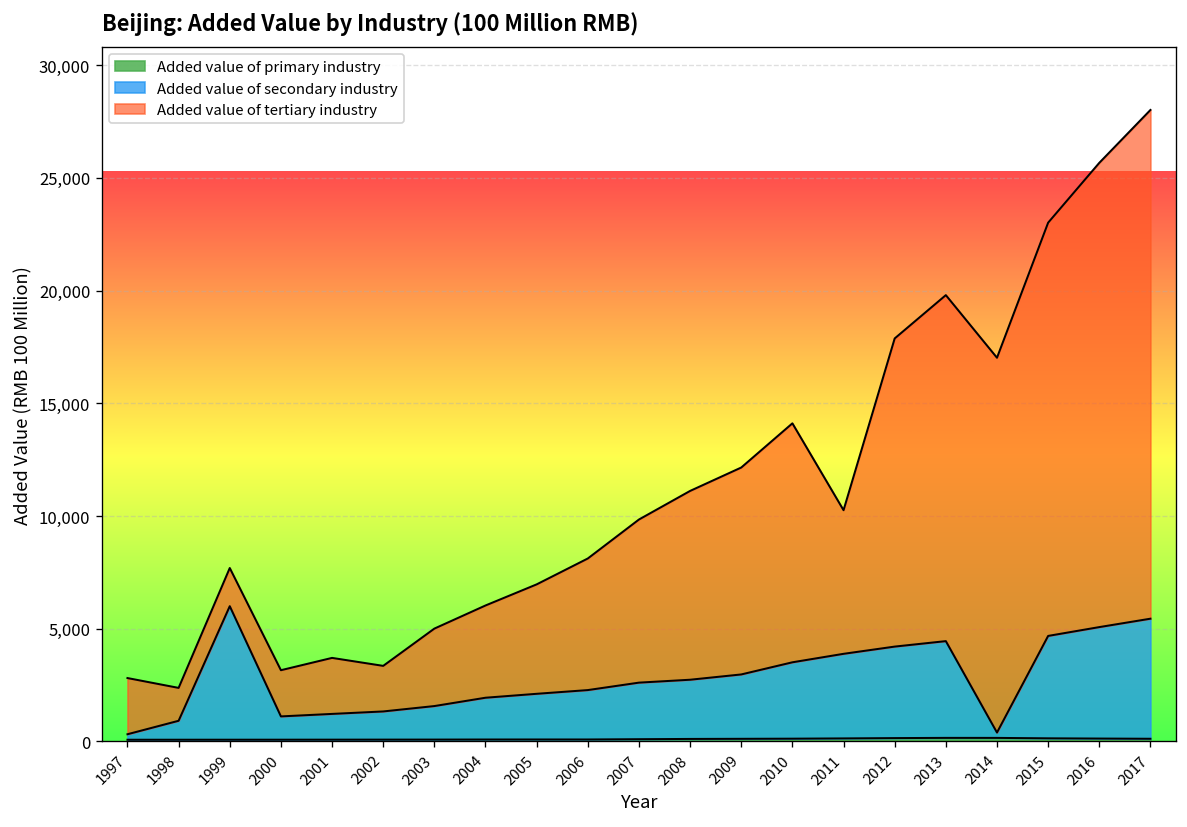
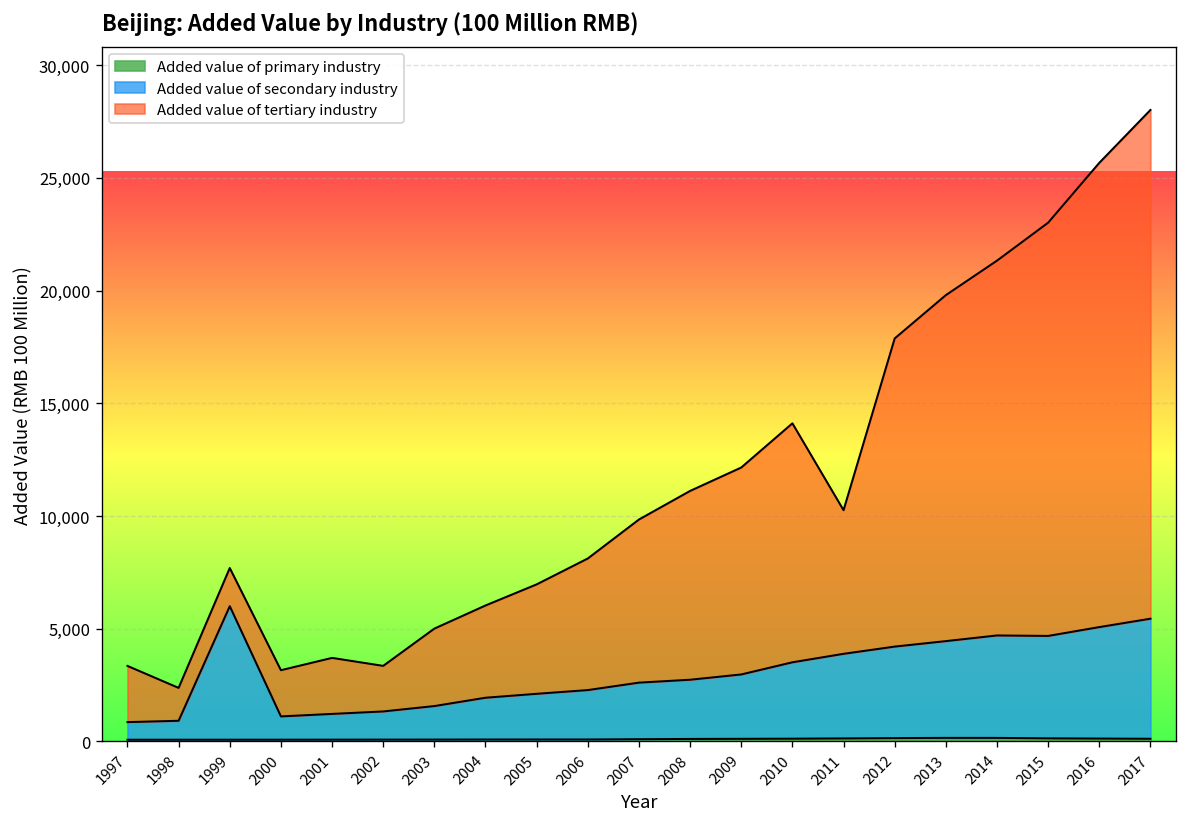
  {
    "Added value of primary industry": {
      "1997": "100",
      "1998": "100",
      "1999": "100",
      "2000": "100",
      "2001": "100",
      "2002": "100",
      "2003": "100",
      "2004": "100",
      "2005": "100",
      "2006": "100",
      "2007": "100",
      "2008": "100",
      "2009": "100",
      "2010": "100",
      "2011": "100",
      "2012": "200",
      "2013": "200",
      "2014": "200",
      "2015": "100",
      "2016": "100",
      "2017": "100"
    },
    "Added value of secondary industry": {
-     "1997": "200",
+     "1997": "800",
      "1998": "800",
      "1999": "5,900",
      "2000": "1,000",
      "2001": "1,100",
      "2002": "1,200",
      "2003": "1,500",
      "2004": "1,900",
      "2005": "2,000",
      "2006": "2,200",
      "2007": "2,500",
      "2008": "2,600",
      "2009": "2,900",
      "2010": "3,400",
      "2011": "3,800",
      "2012": "4,100",
      "2013": "4,300",
-     "2014": "200",
+     "2014": "4,500",
      "2015": "4,500",
      "2016": "4,900",
      "2017": "5,300"
    },
    "Added value of tertiary industry": {
      "1997": "2,500",
      "1998": "1,500",
      "1999": "1,700",
      "2000": "2,000",
      "2001": "2,500",
      "2002": "2,000",
      "2003": "3,400",
      "2004": "4,100",
      "2005": "4,900",
      "2006": "5,800",
      "2007": "7,200",
      "2008": "8,400",
      "2009": "9,200",
      "2010": "10,600",
      "2011": "6,400",
      "2012": "13,700",
      "2013": "15,300",
      "2014": "16,600",
      "2015": "18,300",
      "2016": "20,600",
      "2017": "22,600"
    }
  }
